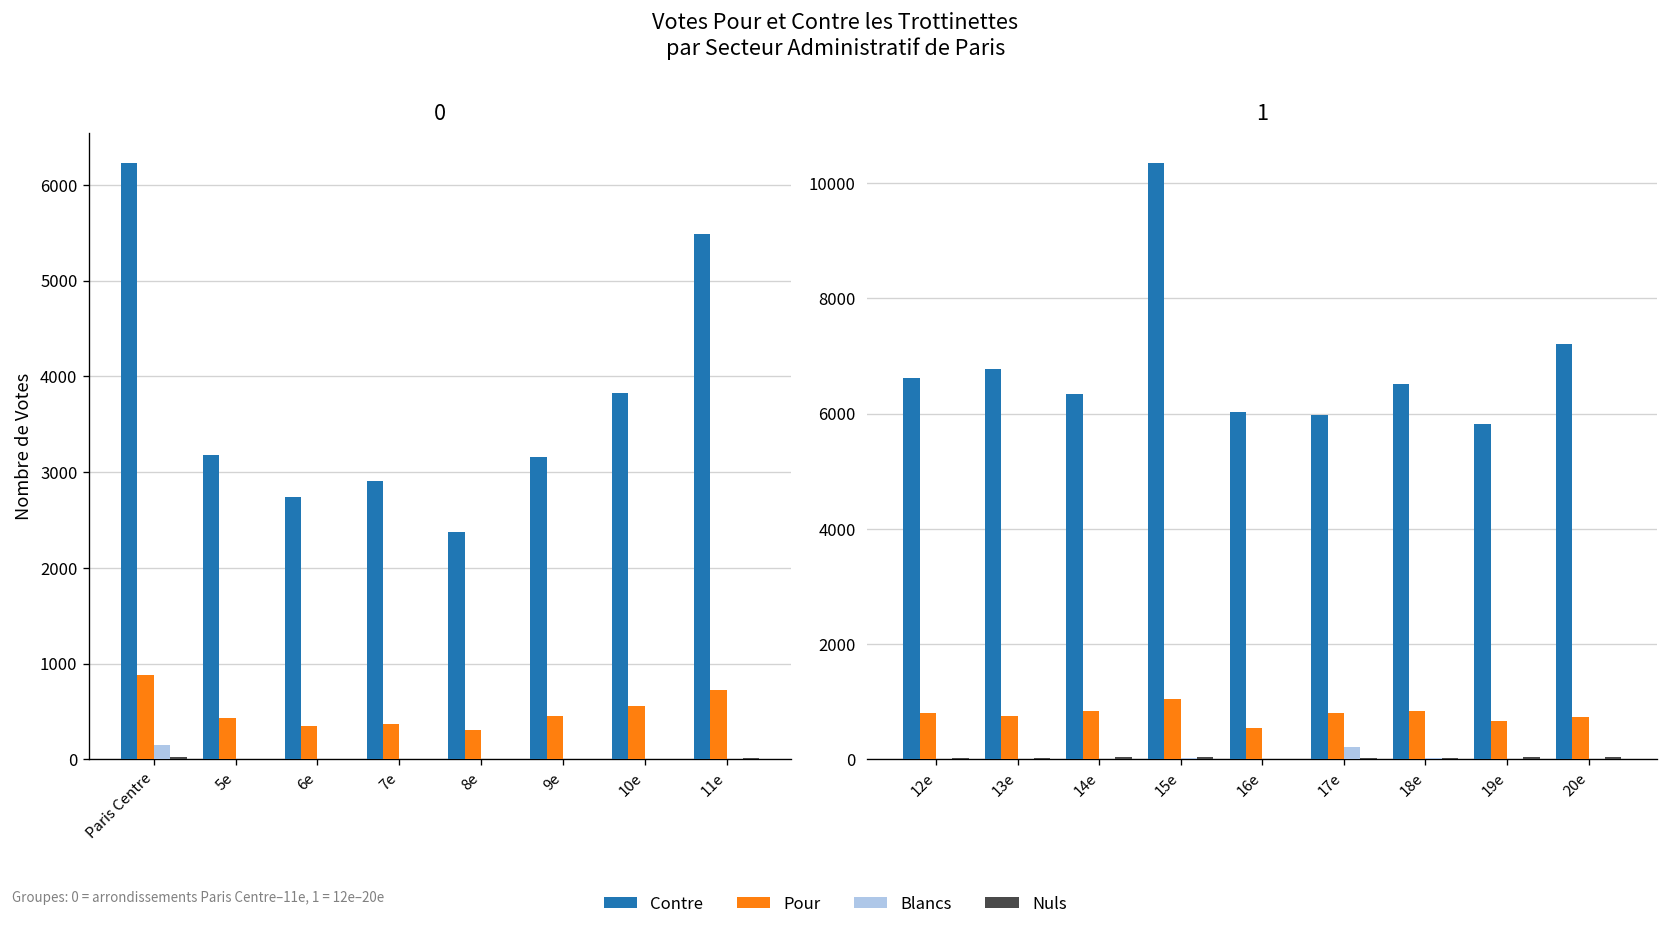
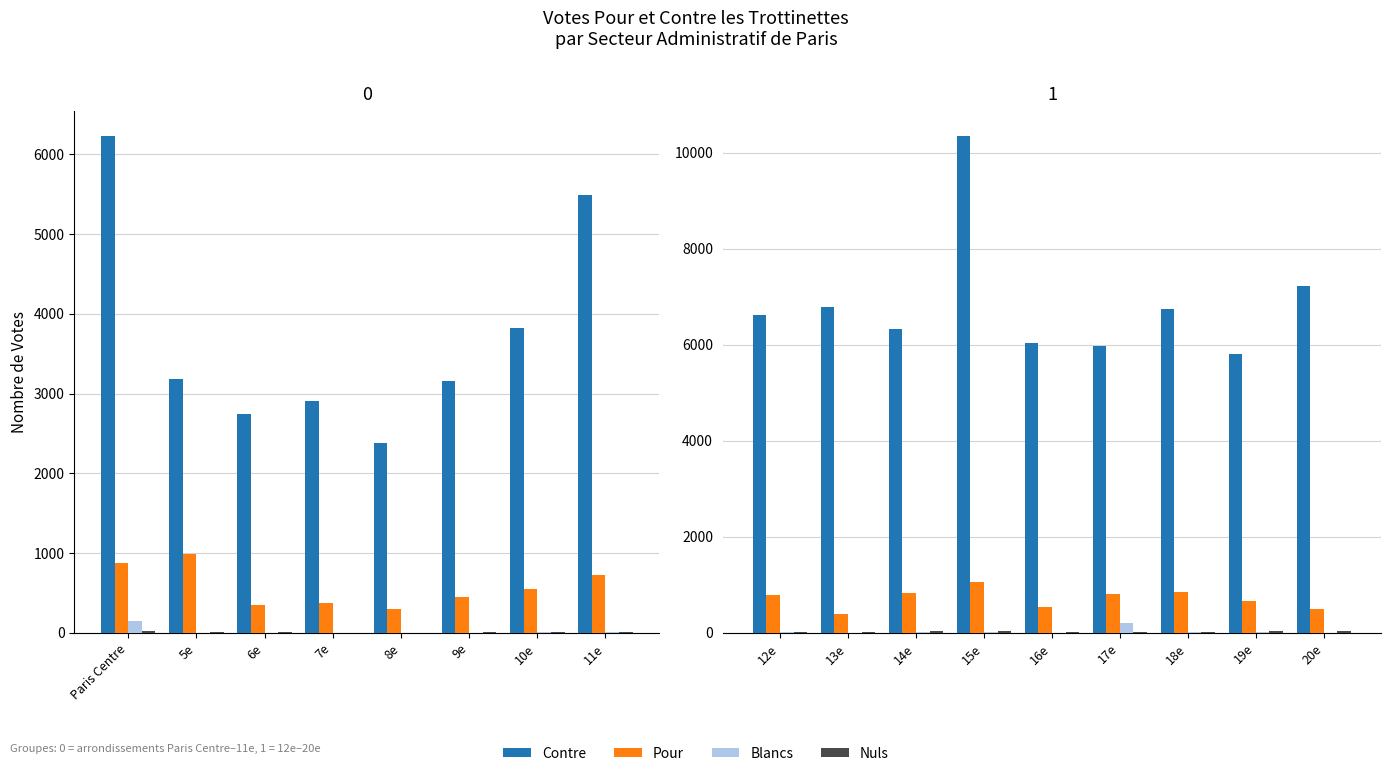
  {
    "0": {
      "Contre": {
        "Paris Centre": 6200,
        "5e": 3200,
        "6e": 2700,
        "7e": 2900,
        "8e": 2400,
        "9e": 3200,
        "10e": 3800,
        "11e": 5500
      },
      "Pour": {
        "Paris Centre": 900,
-       "5e": 400,
+       "5e": 1000,
        "6e": 300,
        "7e": 400,
        "8e": 300,
        "9e": 400,
        "10e": 600,
        "11e": 700
      },
      "Blancs": {
        "Paris Centre": 100,
        "6e": 0
      }
    },
    "1": {
      "Contre": {
        "12e": 6600,
        "13e": 6800,
        "14e": 6300,
        "15e": 10400,
        "16e": 6000,
        "17e": 6000,
-       "18e": 6500,
+       "18e": 6700,
        "19e": 5800,
        "20e": 7200
      },
      "Pour": {
        "12e": 800,
-       "13e": 800,
+       "13e": 400,
        "14e": 800,
        "15e": 1100,
        "16e": 500,
        "17e": 800,
        "18e": 800,
        "19e": 700,
-       "20e": 700
+       "20e": 500
      },
      "Blancs": {
        "17e": 200
      }
    }
  }
